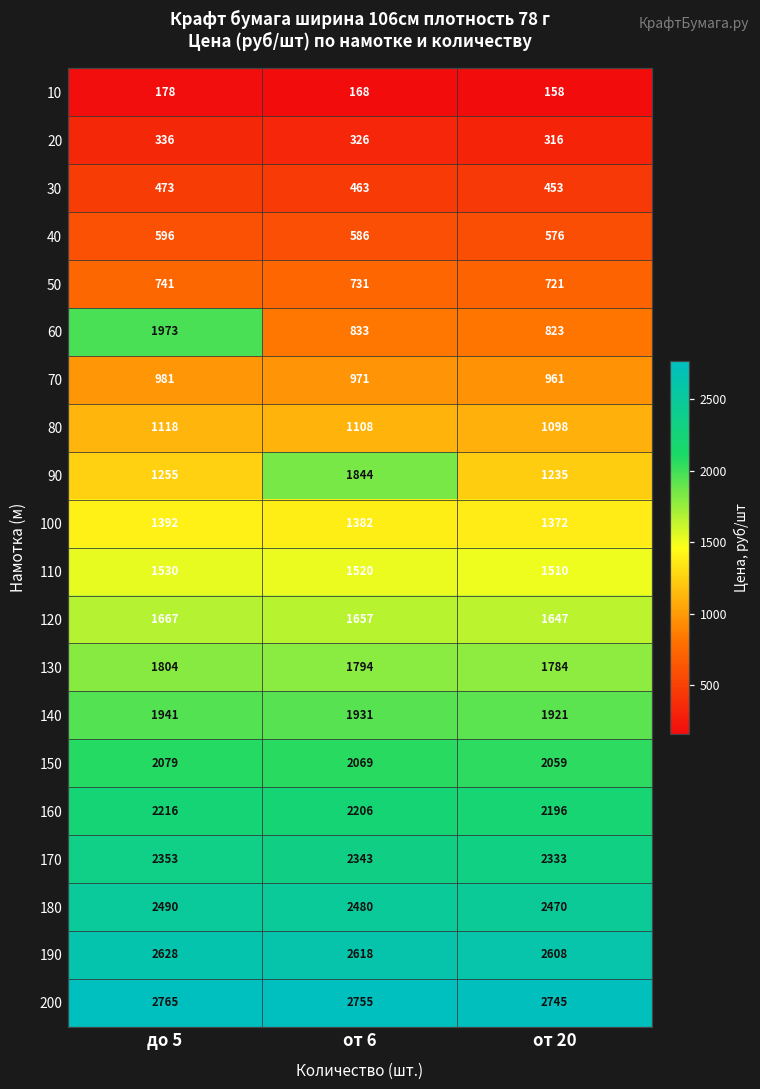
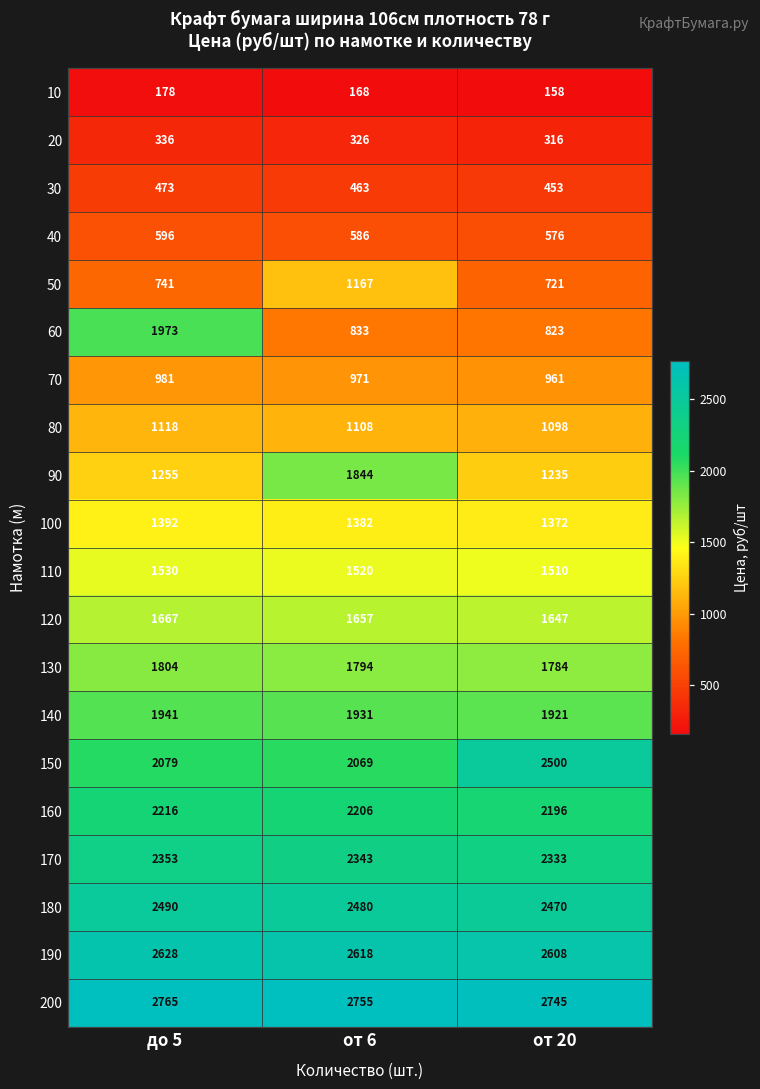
  {
    "10": {
      "до 5": 178,
      "от 6": 168,
      "от 20": 158
    },
    "20": {
      "до 5": 336,
      "от 6": 326,
      "от 20": 316
    },
    "30": {
      "до 5": 473,
      "от 6": 463,
      "от 20": 453
    },
    "40": {
      "до 5": 596,
      "от 6": 586,
      "от 20": 576
    },
    "50": {
      "до 5": 741,
-     "от 6": 731,
+     "от 6": 1167,
      "от 20": 721
    },
    "60": {
      "до 5": 1973,
      "от 6": 833,
      "от 20": 823
    },
    "70": {
      "до 5": 981,
      "от 6": 971,
      "от 20": 961
    },
    "80": {
      "до 5": 1118,
      "от 6": 1108,
      "от 20": 1098
    },
    "90": {
      "до 5": 1255,
      "от 6": 1844,
      "от 20": 1235
    },
    "100": {
      "до 5": 1392,
      "от 6": 1382,
      "от 20": 1372
    },
    "110": {
      "до 5": 1530,
      "от 6": 1520,
      "от 20": 1510
    },
    "120": {
      "до 5": 1667,
      "от 6": 1657,
      "от 20": 1647
    },
    "130": {
      "до 5": 1804,
      "от 6": 1794,
      "от 20": 1784
    },
    "140": {
      "до 5": 1941,
      "от 6": 1931,
      "от 20": 1921
    },
    "150": {
      "до 5": 2079,
      "от 6": 2069,
-     "от 20": 2059
+     "от 20": 2500
    },
    "160": {
      "до 5": 2216,
      "от 6": 2206,
      "от 20": 2196
    },
    "170": {
      "до 5": 2353,
      "от 6": 2343,
      "от 20": 2333
    },
    "180": {
      "до 5": 2490,
      "от 6": 2480,
      "от 20": 2470
    },
    "190": {
      "до 5": 2628,
      "от 6": 2618,
      "от 20": 2608
    },
    "200": {
      "до 5": 2765,
      "от 6": 2755,
      "от 20": 2745
    }
  }
